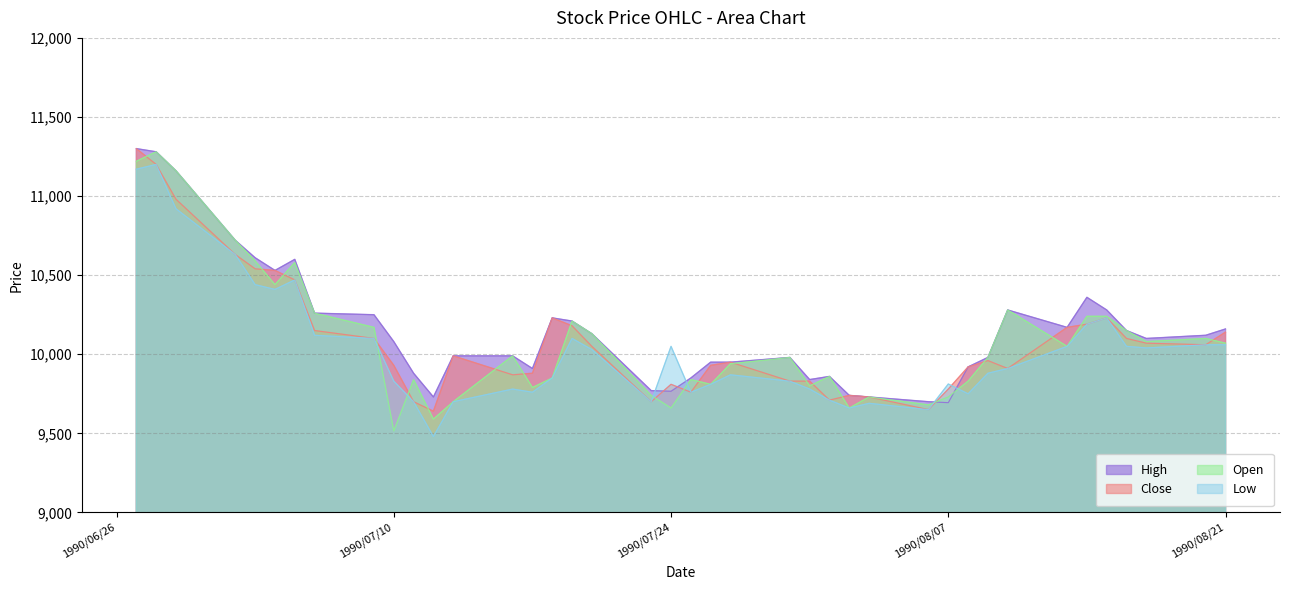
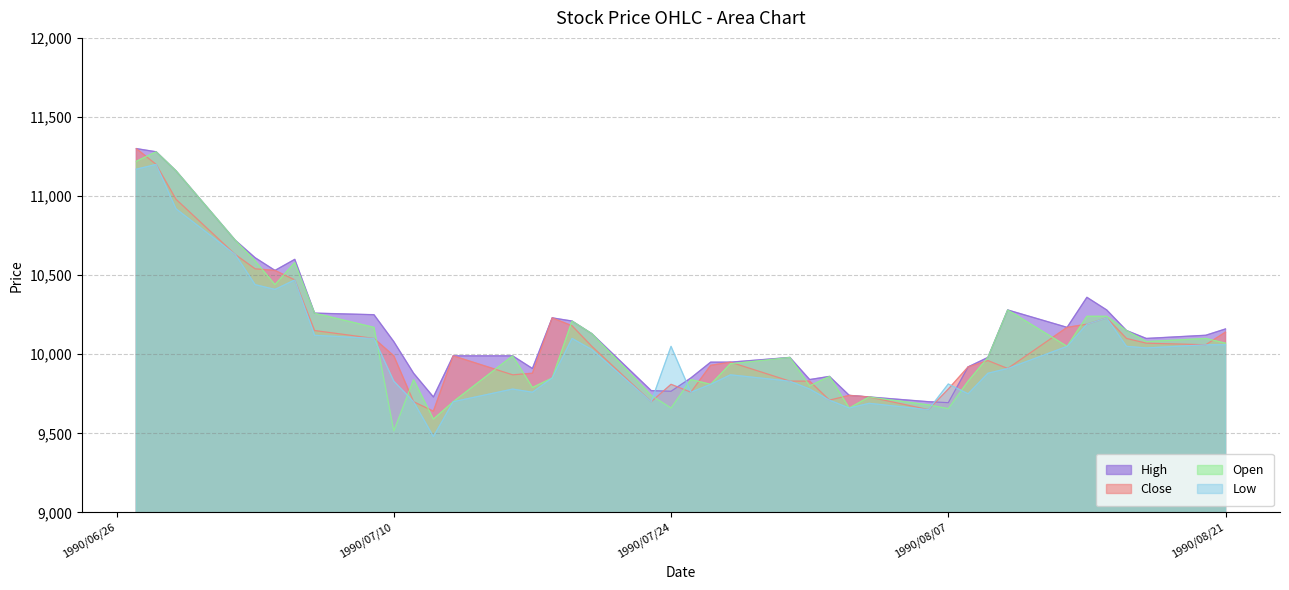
  {
    "High": {
      "1990/07/10": "10,080",
      "1990/07/24": "9,770",
      "1990/08/07": "9,690",
      "1990/08/21": "10,160"
    },
    "Close": {
-     "1990/07/10": "9,930",
+     "1990/07/10": "9,990",
      "1990/07/24": "9,810",
      "1990/08/07": "9,780",
      "1990/08/21": "10,140"
    },
    "Open": {
      "1990/07/10": "9,520",
      "1990/07/24": "9,660",
-     "1990/08/07": "9,730"
+     "1990/08/07": "9,660"
    },
    "Low": {
      "1990/07/10": "9,830",
      "1990/07/24": "10,050",
      "1990/08/07": "9,810"
    }
  }
